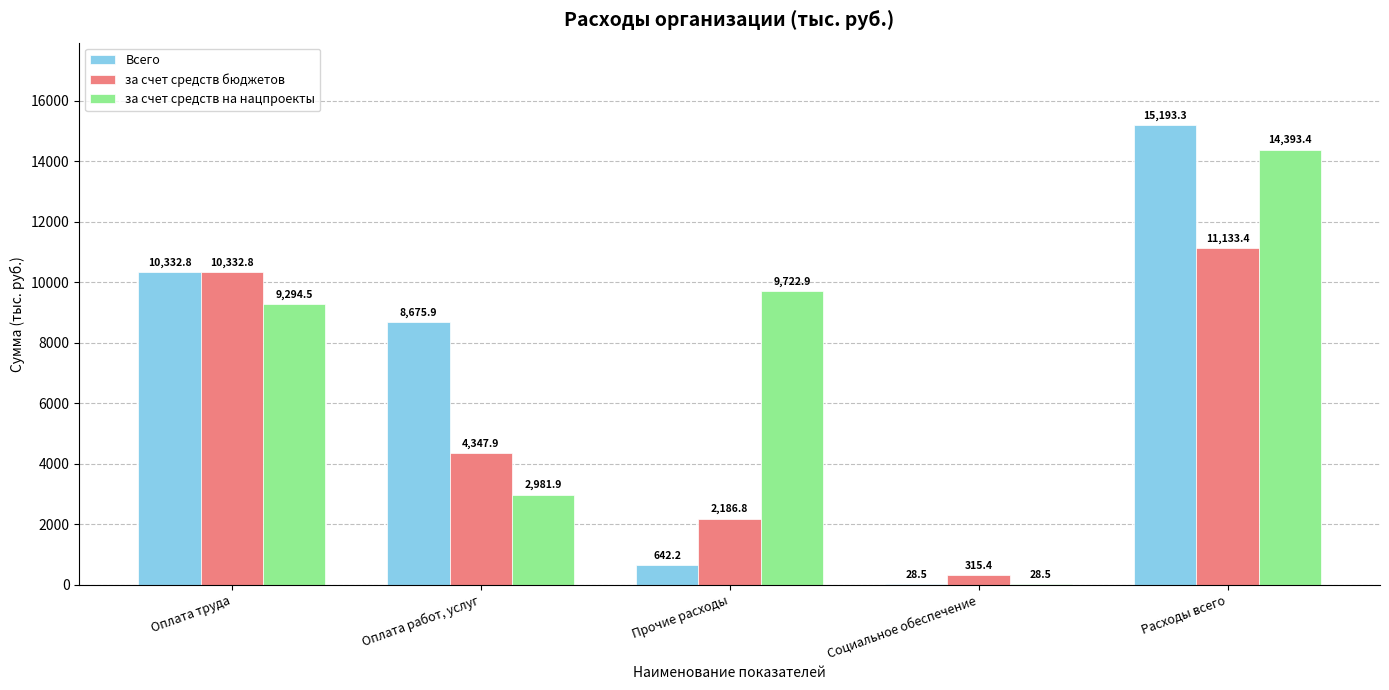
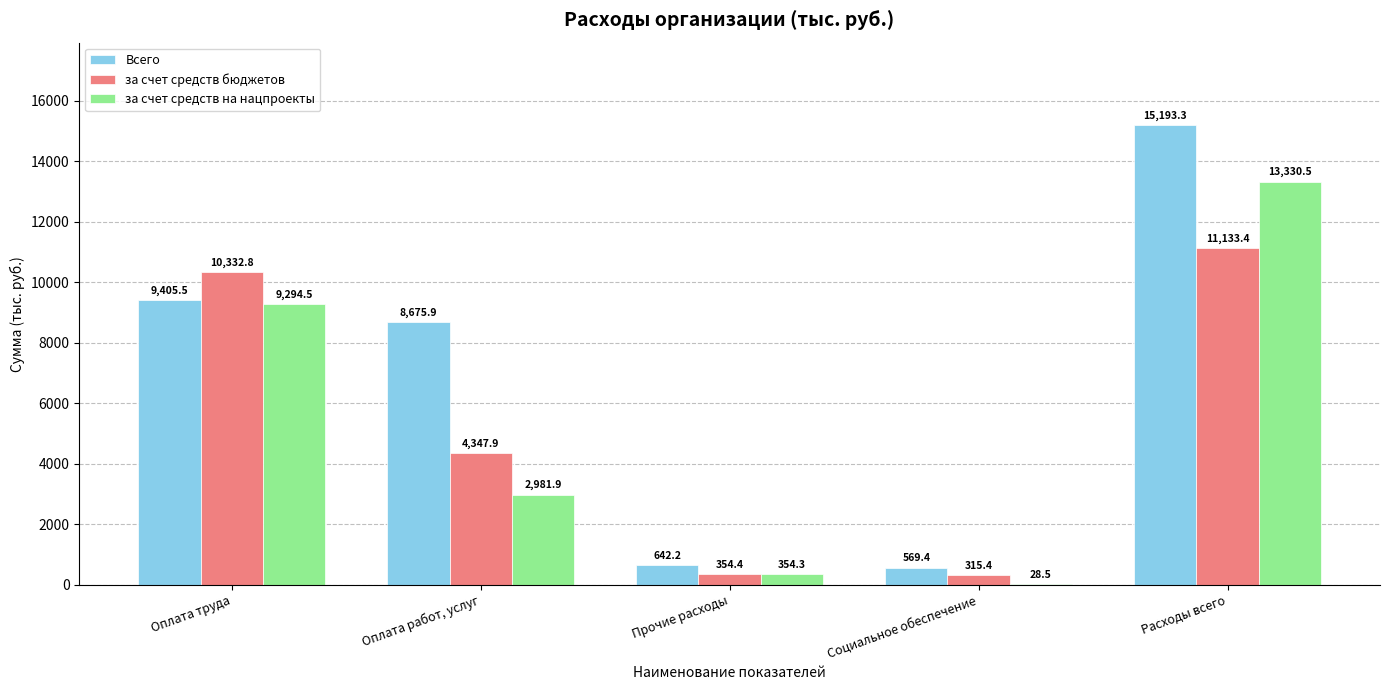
  {
    "Всего": {
-     "Оплата труда": "10,332.8",
+     "Оплата труда": "9,405.5",
      "Оплата работ, услуг": "8,675.9",
      "Прочие расходы": "642.2",
-     "Социальное обеспечение": "28.5",
+     "Социальное обеспечение": "569.4",
      "Расходы всего": "15,193.3"
    },
    "за счет средств бюджетов": {
      "Оплата труда": "10,332.8",
      "Оплата работ, услуг": "4,347.9",
-     "Прочие расходы": "2,186.8",
+     "Прочие расходы": "354.4",
      "Социальное обеспечение": "315.4",
      "Расходы всего": "11,133.4"
    },
    "за счет средств на нацпроекты": {
      "Оплата труда": "9,294.5",
      "Оплата работ, услуг": "2,981.9",
-     "Прочие расходы": "9,722.9",
+     "Прочие расходы": "354.3",
      "Социальное обеспечение": "28.5",
-     "Расходы всего": "14,393.4"
+     "Расходы всего": "13,330.5"
    }
  }
